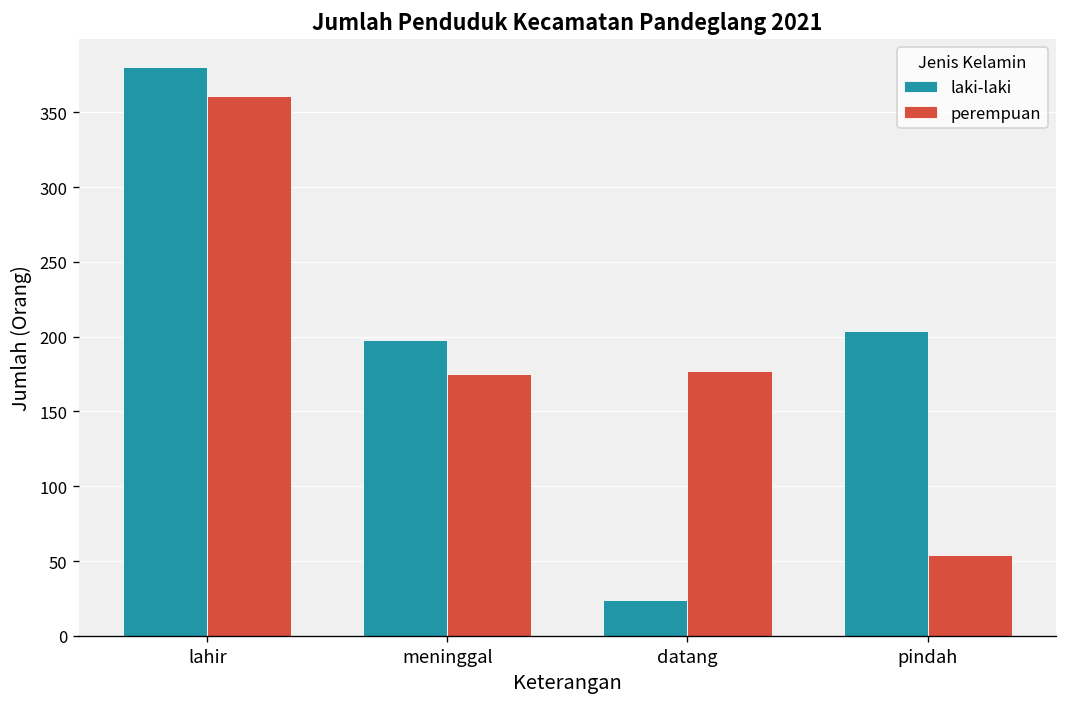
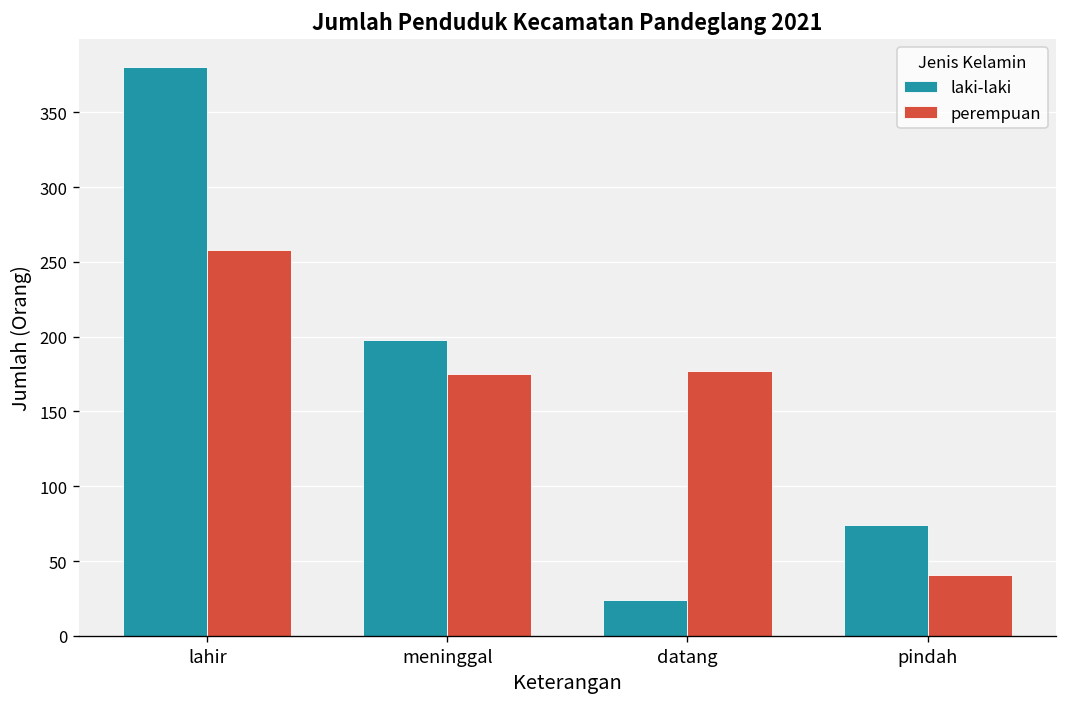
  {
    "laki-laki": {
      "lahir": 380,
      "meninggal": 198,
      "datang": 24,
-     "pindah": 204
+     "pindah": 74
    },
    "perempuan": {
-     "lahir": 361,
+     "lahir": 258,
      "meninggal": 175,
      "datang": 177,
-     "pindah": 54
+     "pindah": 41
    }
  }
